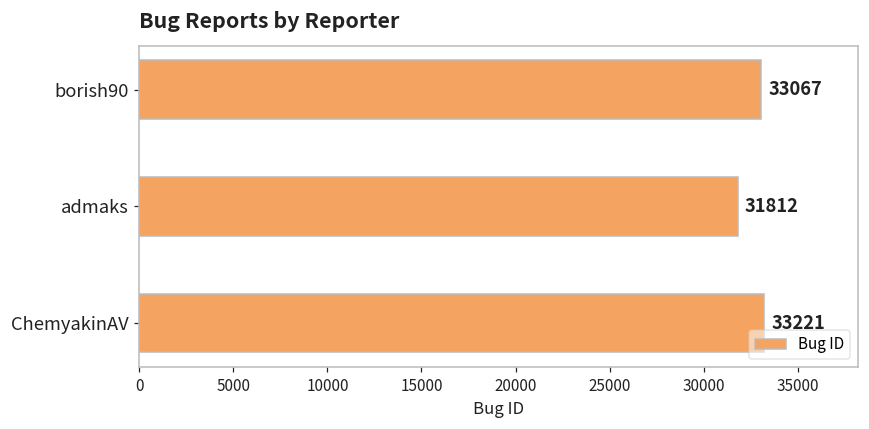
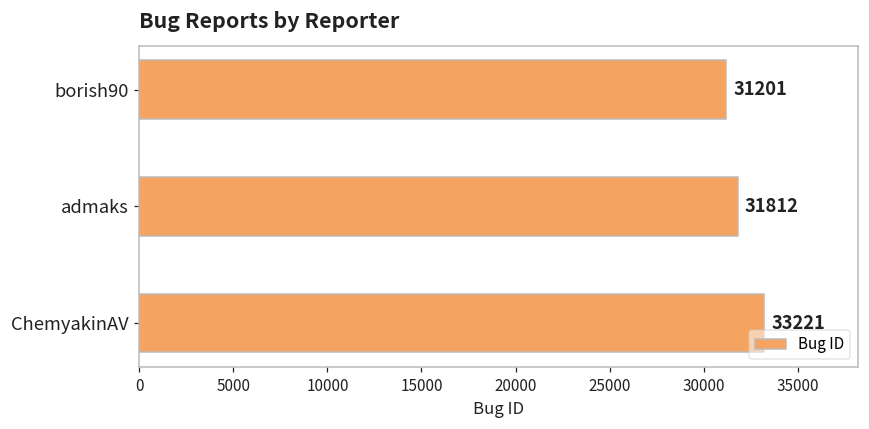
  {
-   "borish90": 33067,
+   "borish90": 31201,
    "admaks": 31812
  }
